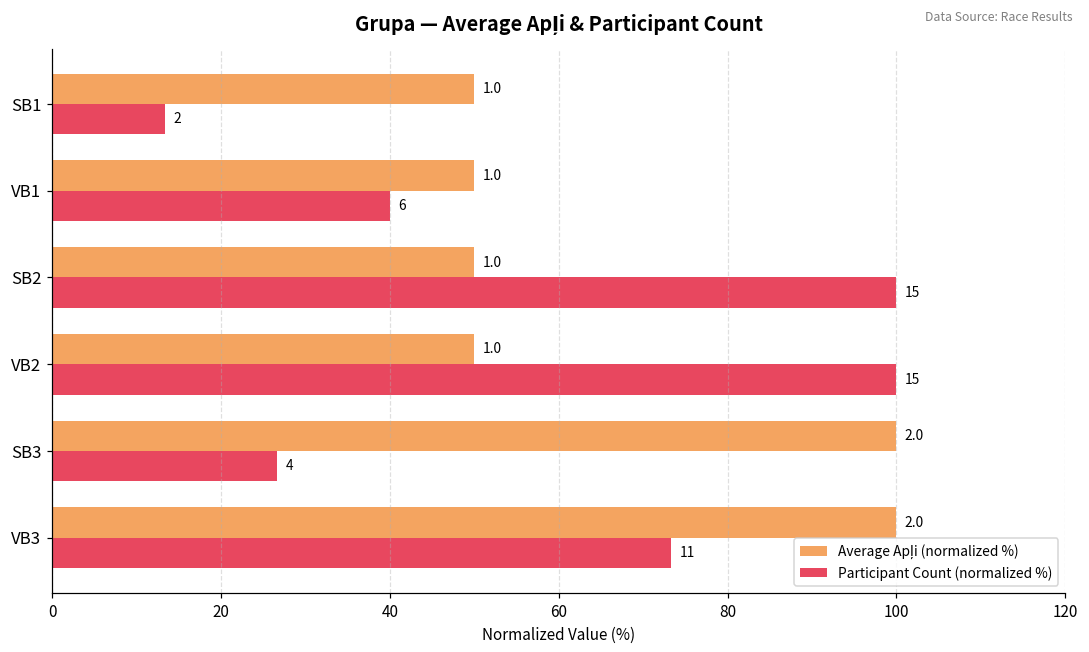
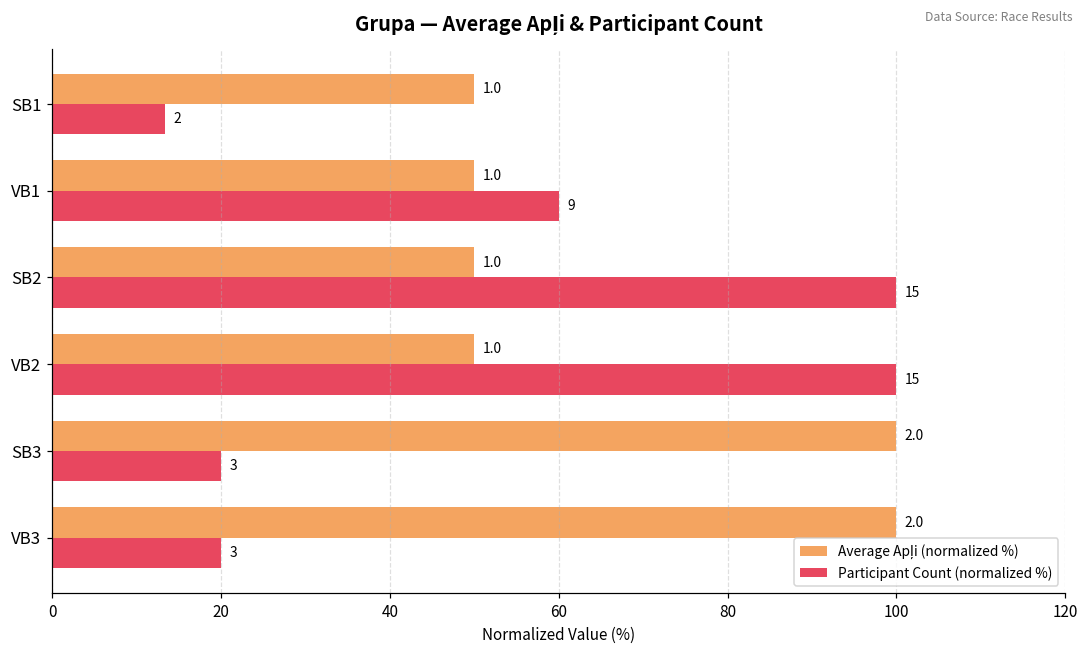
  {
    "Participant Count (normalized %)": {
-     "VB1": 6,
-     "SB3": 4,
-     "VB3": 11
+     "VB1": 9,
+     "SB3": 3,
+     "VB3": 3
    }
  }
